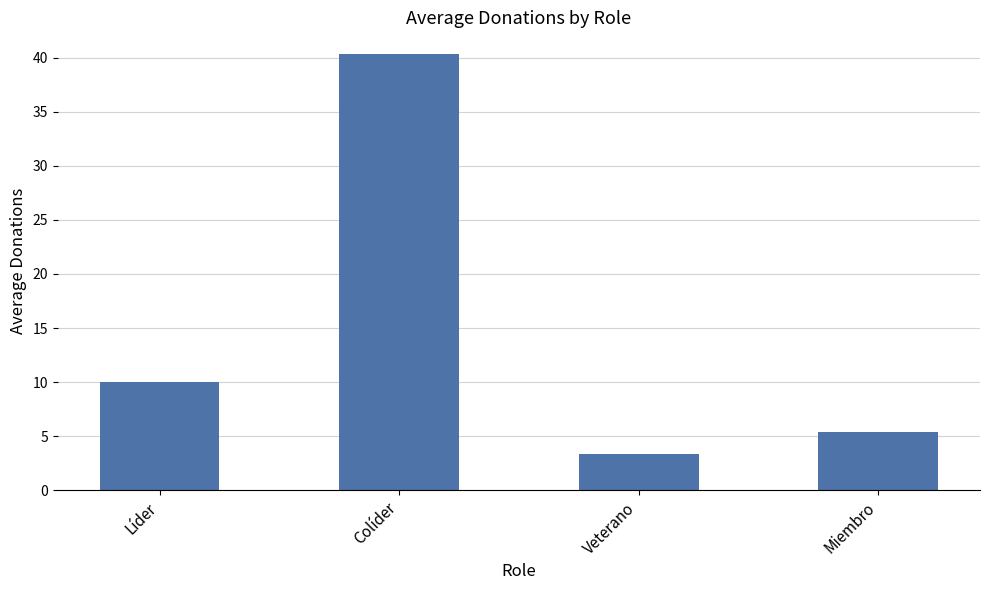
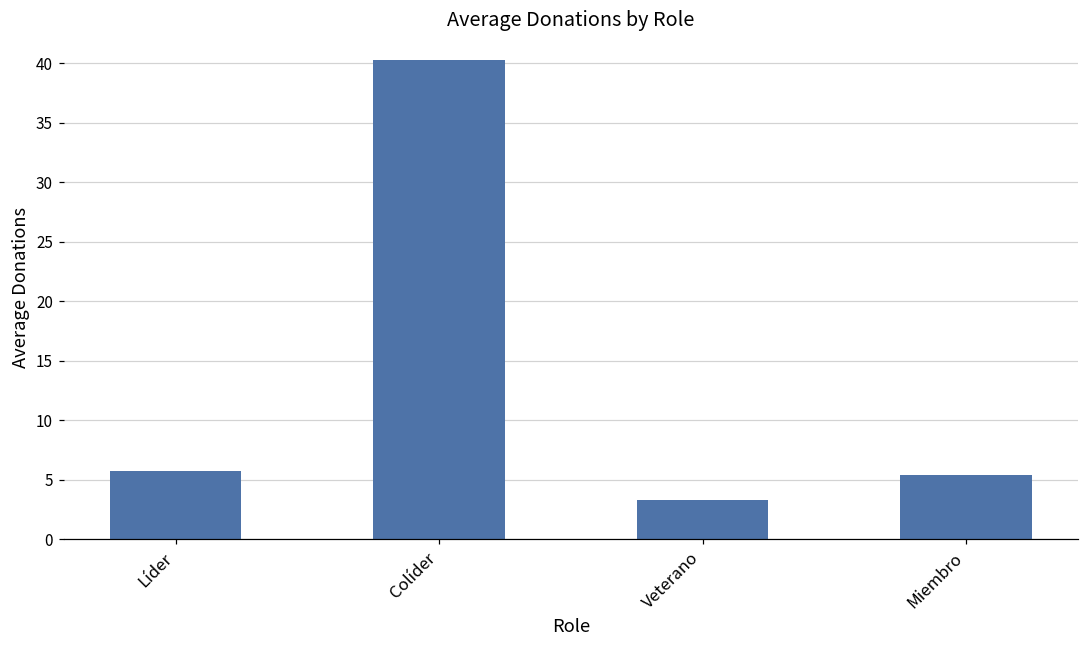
  {
-   "Líder": 10.0,
+   "Líder": 5.7,
    "Colíder": 40.3,
    "Veterano": 3.3,
    "Miembro": 5.4
  }
